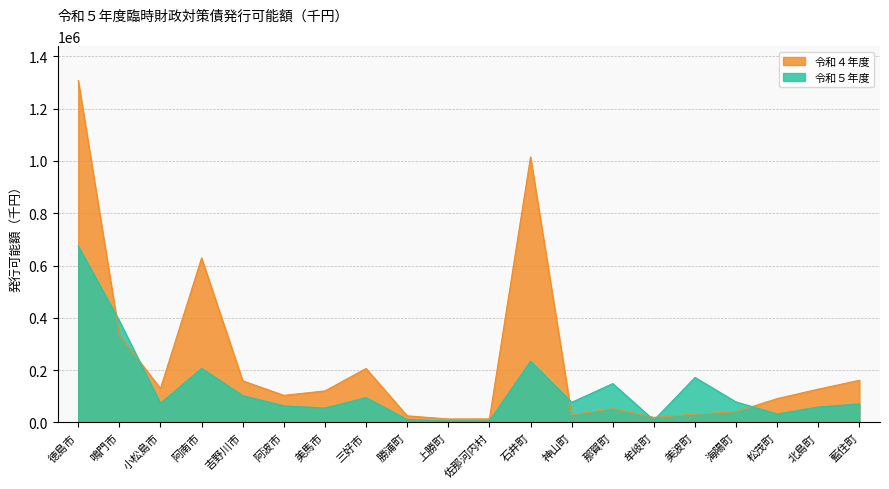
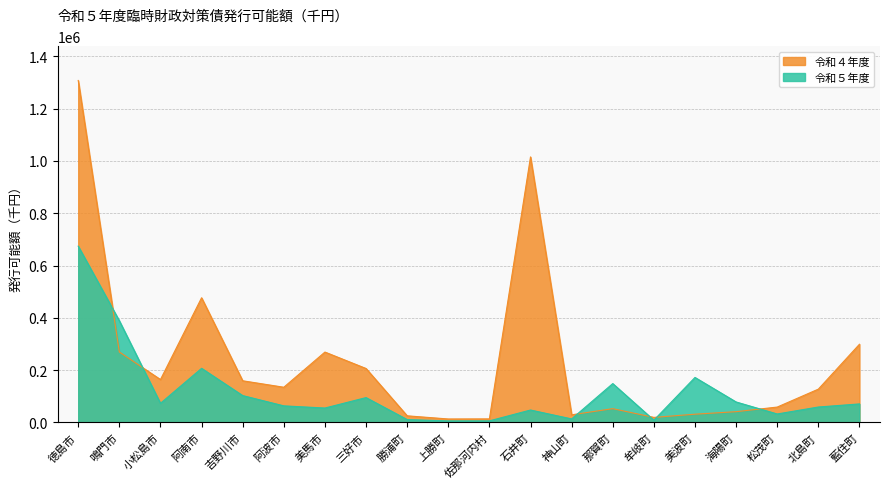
  {
    "令和４年度": {
      "徳島市": 1310000,
-     "鳴門市": 330000,
-     "小松島市": 130000,
-     "阿南市": 630000,
+     "鳴門市": 270000,
+     "小松島市": 160000,
+     "阿南市": 480000,
      "吉野川市": 160000,
-     "阿波市": 100000,
-     "美馬市": 120000,
+     "阿波市": 130000,
+     "美馬市": 270000,
      "三好市": 210000,
      "勝浦町": 30000,
      "石井町": 1020000,
      "神山町": 30000,
      "那賀町": 50000,
      "牟岐町": 20000,
      "美波町": 30000,
      "海陽町": 40000,
-     "松茂町": 90000,
+     "松茂町": 60000,
      "北島町": 130000,
-     "藍住町": 160000
+     "藍住町": 300000
    },
    "令和５年度": {
      "徳島市": 670000,
      "鳴門市": 390000,
      "小松島市": 70000,
      "阿南市": 210000,
      "吉野川市": 100000,
      "阿波市": 60000,
      "美馬市": 50000,
      "三好市": 90000,
      "勝浦町": 10000,
-     "石井町": 230000,
-     "神山町": 80000,
+     "石井町": 50000,
+     "神山町": 10000,
      "那賀町": 150000,
      "牟岐町": 10000,
      "美波町": 170000,
      "海陽町": 80000,
      "松茂町": 30000,
      "北島町": 60000,
      "藍住町": 70000
    }
  }
